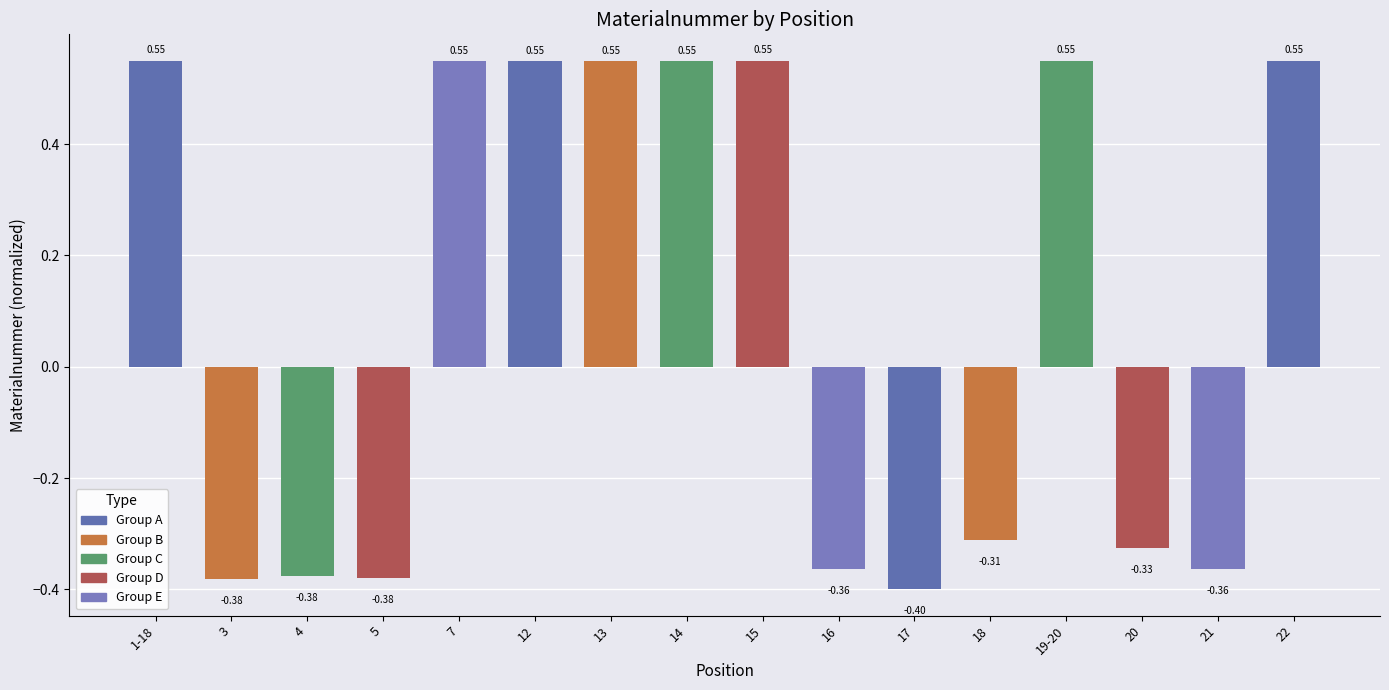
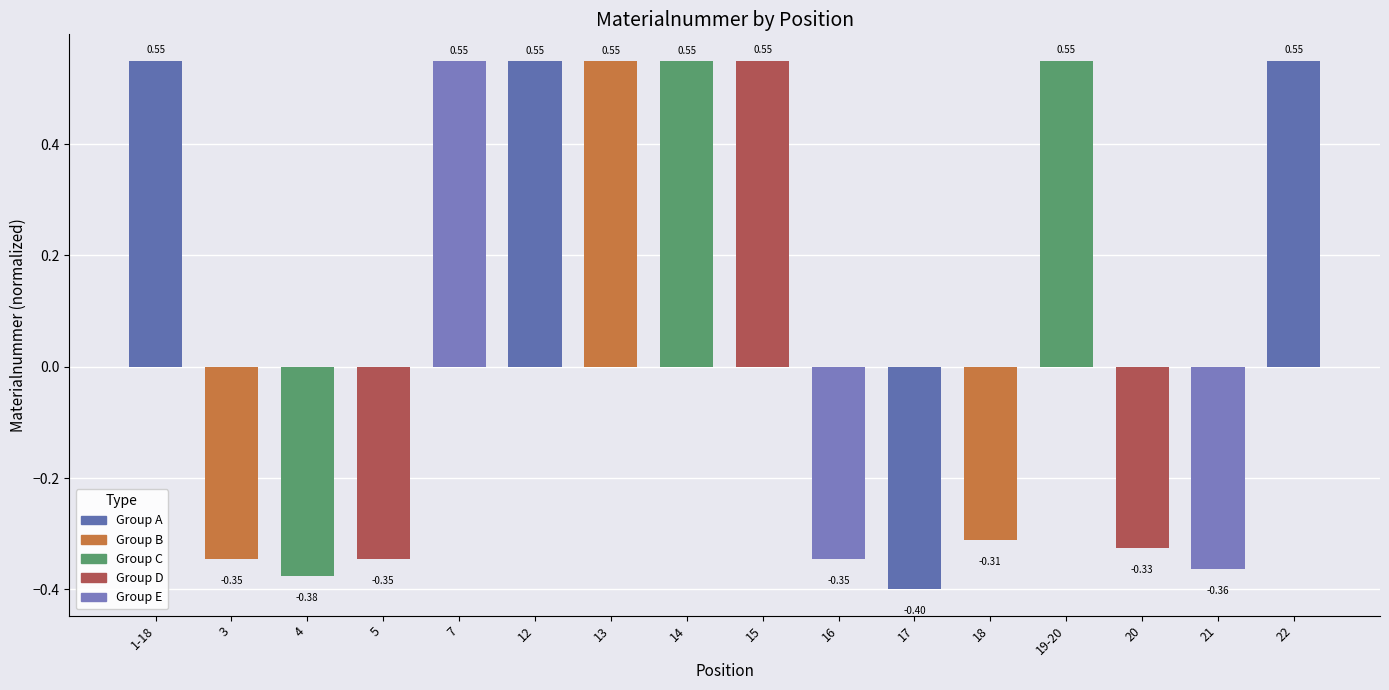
  {
    "1-18": 0.55,
-   "3": -0.38,
+   "3": -0.35,
    "4": -0.38,
-   "5": -0.38,
+   "5": -0.35,
    "7": 0.55,
    "12": 0.55,
    "13": 0.55,
    "14": 0.55,
    "15": 0.55,
-   "16": -0.36,
+   "16": -0.35,
    "17": -0.40,
    "18": -0.31,
    "19-20": 0.55,
    "20": -0.33,
    "21": -0.36,
    "22": 0.55
  }
